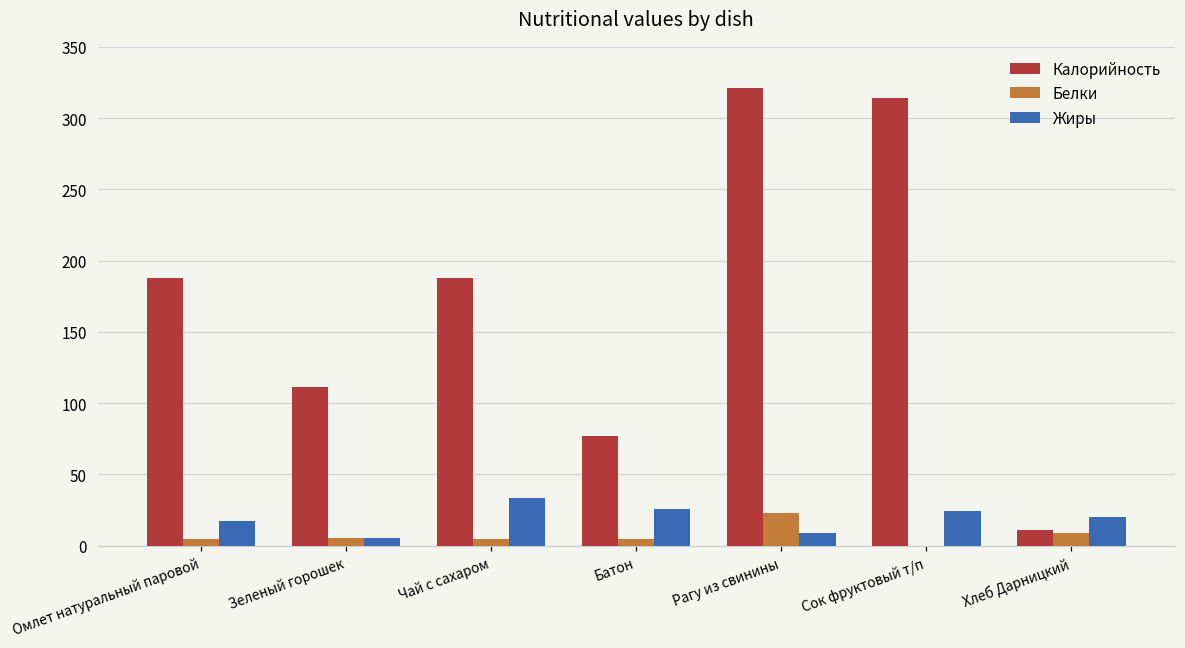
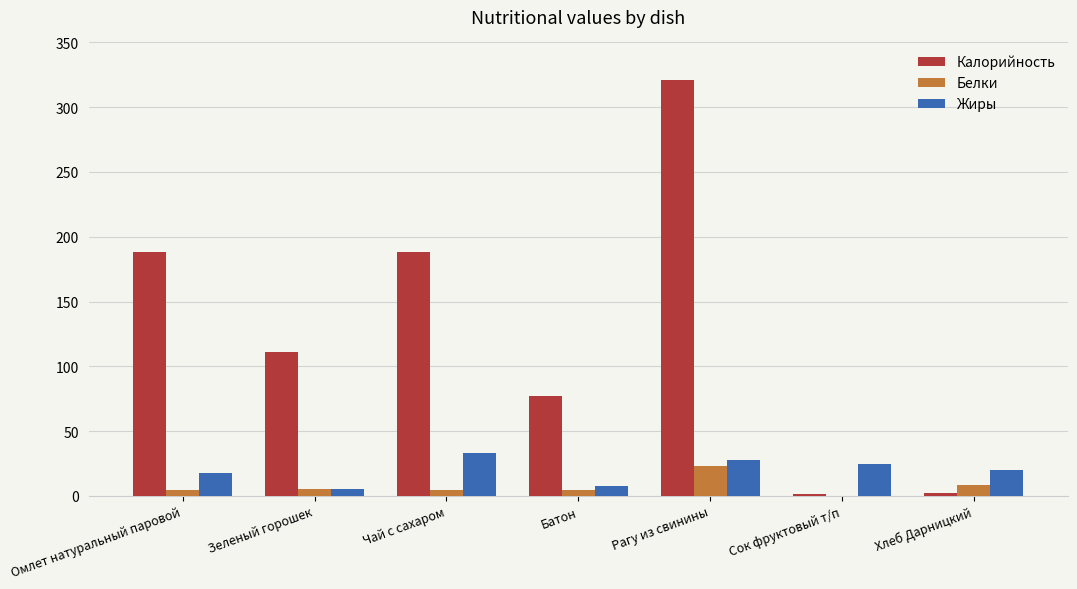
  {
    "Калорийность": {
      "Омлет натуральный паровой": 188,
      "Зеленый горошек": 111,
      "Чай с сахаром": 188,
      "Батон": 77,
      "Рагу из свинины": 321,
-     "Сок фруктовый т/п": 314,
-     "Хлеб Дарницкий": 11
+     "Сок фруктовый т/п": 2,
+     "Хлеб Дарницкий": 2
    },
    "Белки": {
      "Омлет натуральный паровой": 5,
      "Зеленый горошек": 6,
      "Чай с сахаром": 5,
      "Батон": 5,
      "Рагу из свинины": 23,
      "Сок фруктовый т/п": 0,
      "Хлеб Дарницкий": 9
    },
    "Жиры": {
      "Омлет натуральный паровой": 17,
      "Зеленый горошек": 5,
      "Чай с сахаром": 33,
-     "Батон": 26,
-     "Рагу из свинины": 9,
+     "Батон": 7,
+     "Рагу из свинины": 28,
      "Сок фруктовый т/п": 24,
      "Хлеб Дарницкий": 20
    }
  }
